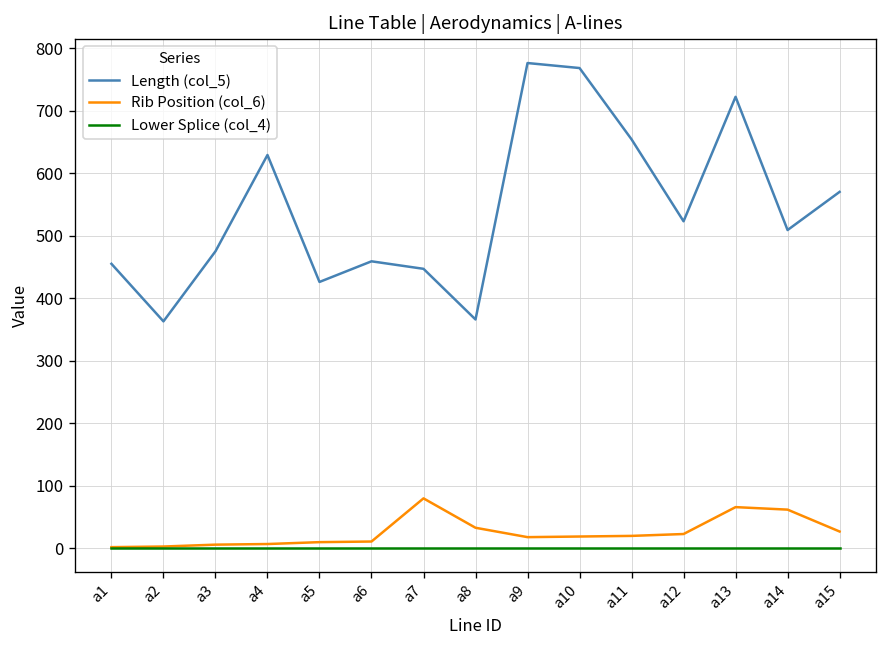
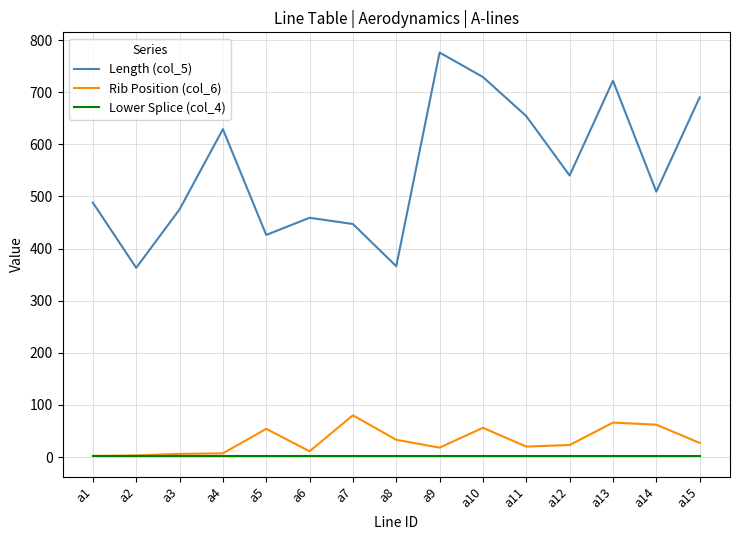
  {
    "Length (col_5)": {
-     "a1": 460,
+     "a1": 490,
      "a2": 360,
      "a3": 480,
      "a4": 630,
      "a5": 430,
      "a6": 460,
      "a7": 450,
      "a8": 370,
      "a9": 780,
-     "a10": 770,
+     "a10": 730,
      "a11": 650,
-     "a12": 520,
+     "a12": 540,
      "a13": 720,
      "a14": 510,
-     "a15": 570
+     "a15": 690
    },
    "Rib Position (col_6)": {
      "a3": 10,
      "a4": 10,
-     "a5": 10,
+     "a5": 50,
      "a6": 10,
      "a7": 80,
      "a8": 30,
      "a9": 20,
-     "a10": 20,
+     "a10": 60,
      "a11": 20,
      "a12": 20,
      "a13": 70,
      "a14": 60,
      "a15": 30
    },
    "Lower Splice (col_4)": {
      "a3": 0,
      "a4": 0,
      "a5": 0,
      "a6": 0,
      "a7": 0,
      "a8": 0,
      "a9": 0,
      "a10": 0,
      "a11": 0,
      "a12": 0,
      "a13": 0,
      "a14": 0,
      "a15": 0
    }
  }
